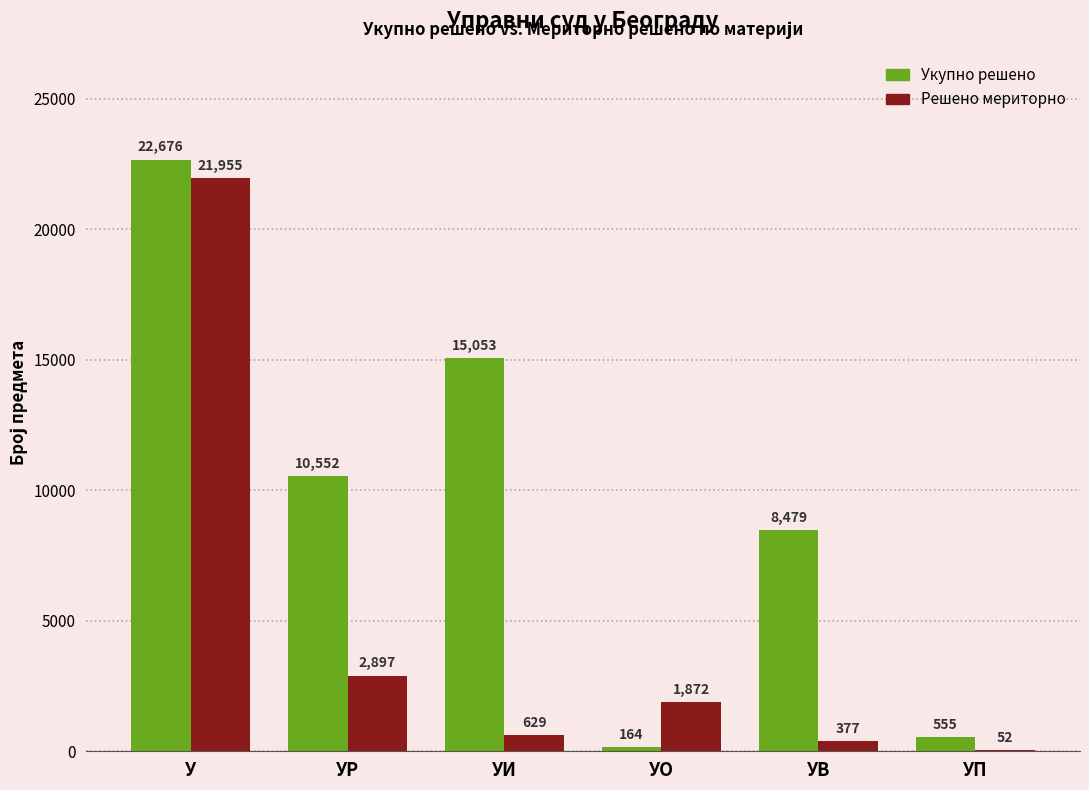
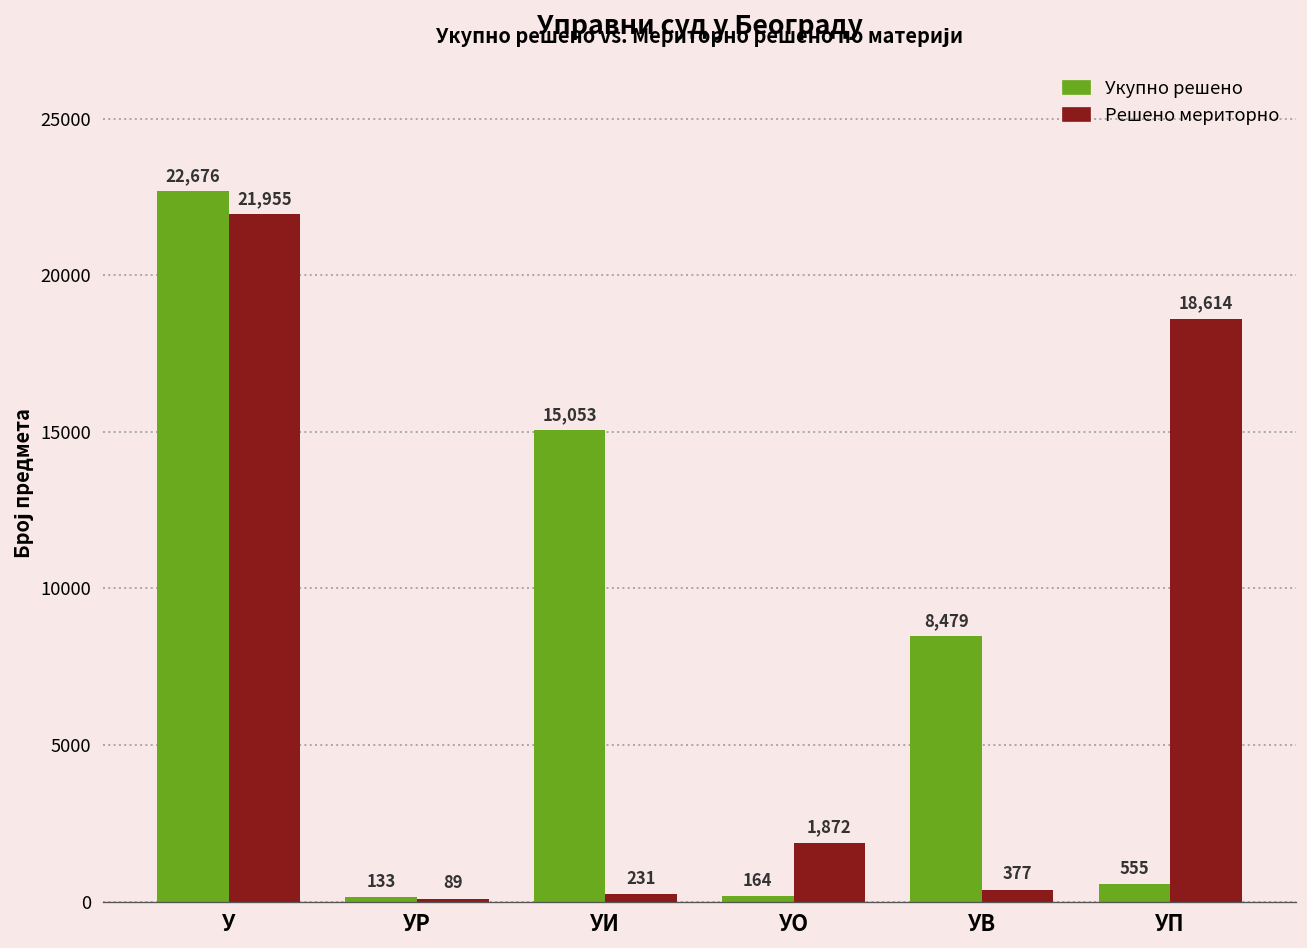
  {
    "Укупно решено": {
      "У": "22,676",
-     "УР": "10,552",
+     "УР": "133",
      "УИ": "15,053",
      "УО": "164",
      "УВ": "8,479",
      "УП": "555"
    },
    "Решено мериторно": {
      "У": "21,955",
-     "УР": "2,897",
-     "УИ": "629",
+     "УР": "89",
+     "УИ": "231",
      "УО": "1,872",
      "УВ": "377",
-     "УП": "52"
+     "УП": "18,614"
    }
  }
